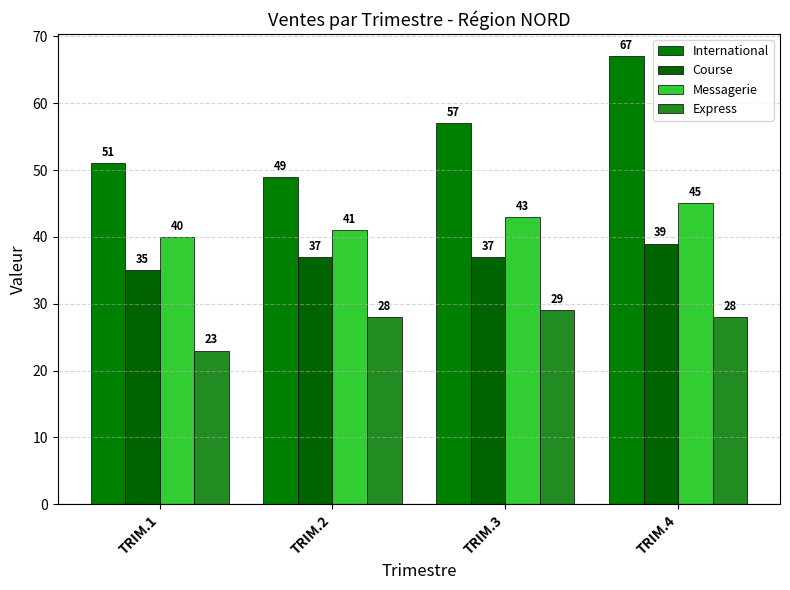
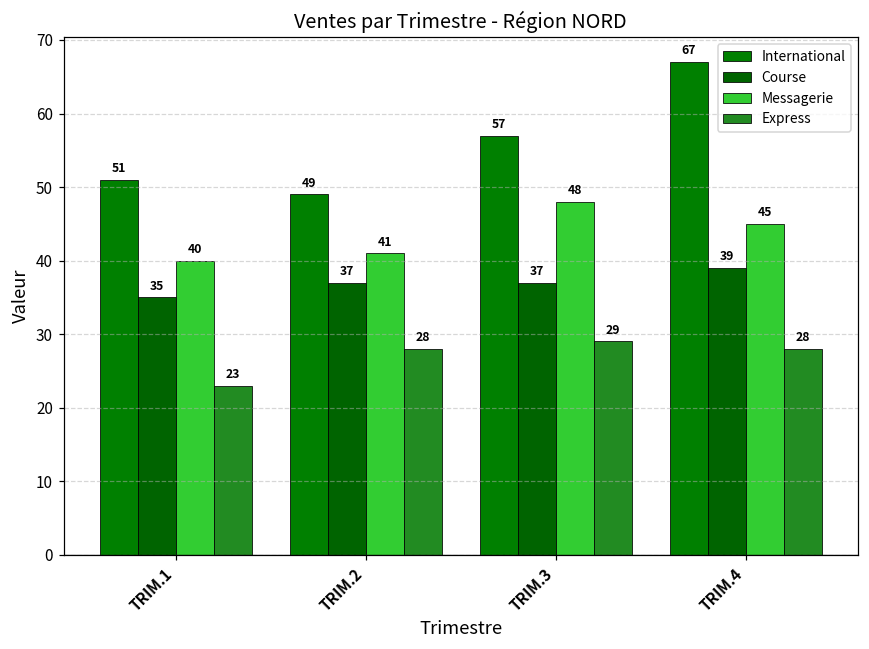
  {
    "Messagerie": {
      "TRIM.1": 40,
      "TRIM.2": 41,
-     "TRIM.3": 43,
+     "TRIM.3": 48,
      "TRIM.4": 45
    }
  }
